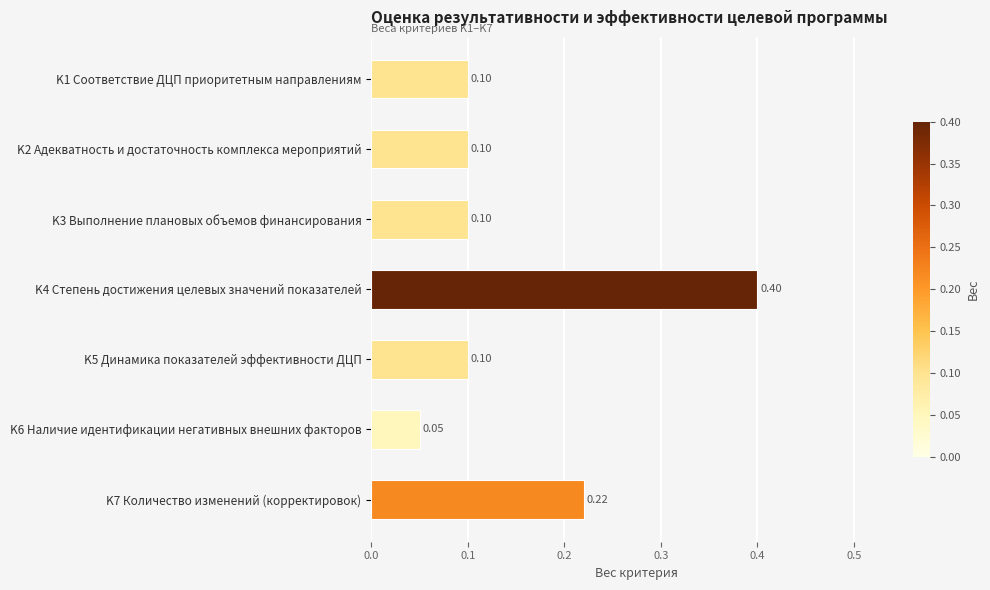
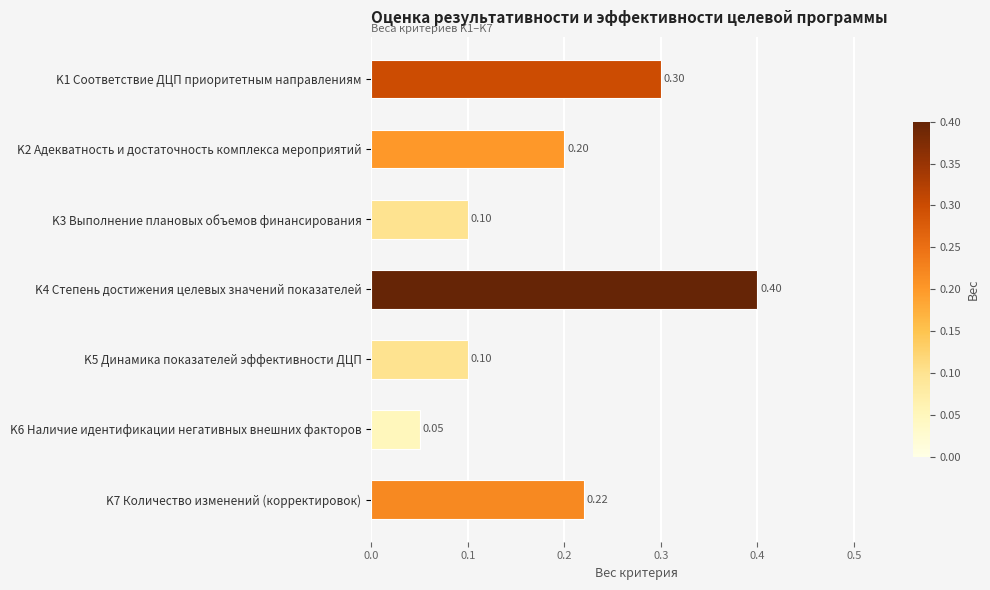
  {
-   "K1 Соответствие ДЦП приоритетным направлениям": 0.10,
-   "K2 Адекватность и достаточность комплекса мероприятий": 0.10,
+   "K1 Соответствие ДЦП приоритетным направлениям": 0.30,
+   "K2 Адекватность и достаточность комплекса мероприятий": 0.20,
    "K3 Выполнение плановых объемов финансирования": 0.10,
    "K4 Степень достижения целевых значений показателей": 0.40,
    "K5 Динамика показателей эффективности ДЦП": 0.10,
    "K6 Наличие идентификации негативных внешних факторов": 0.05,
    "K7 Количество изменений (корректировок)": 0.22
  }
